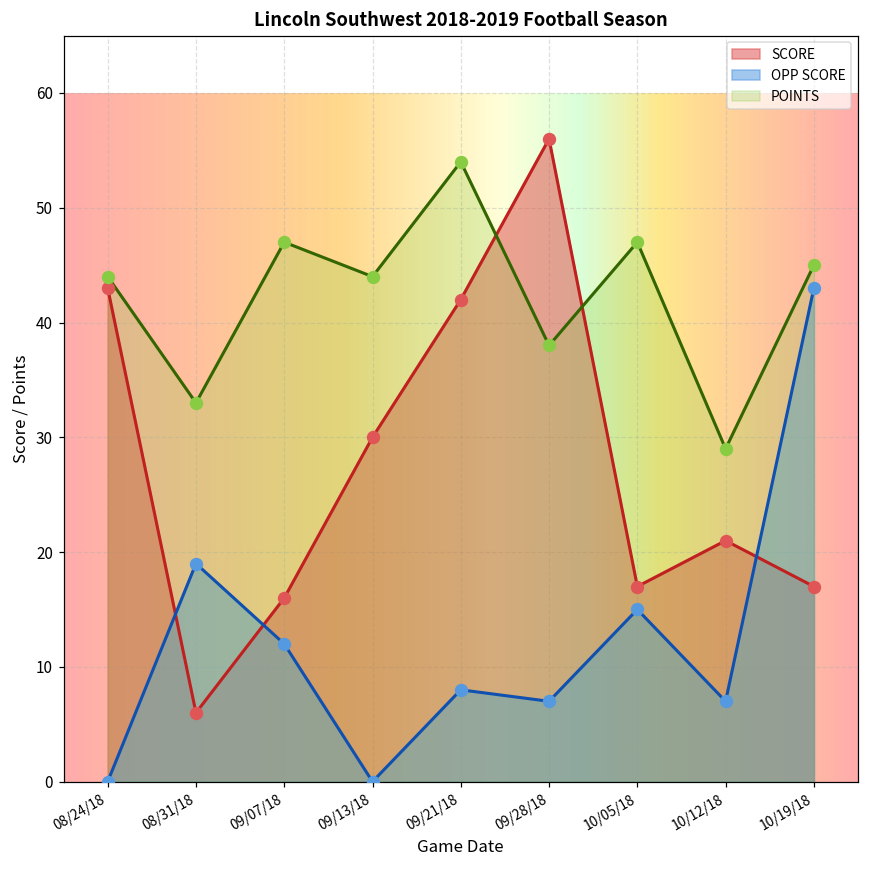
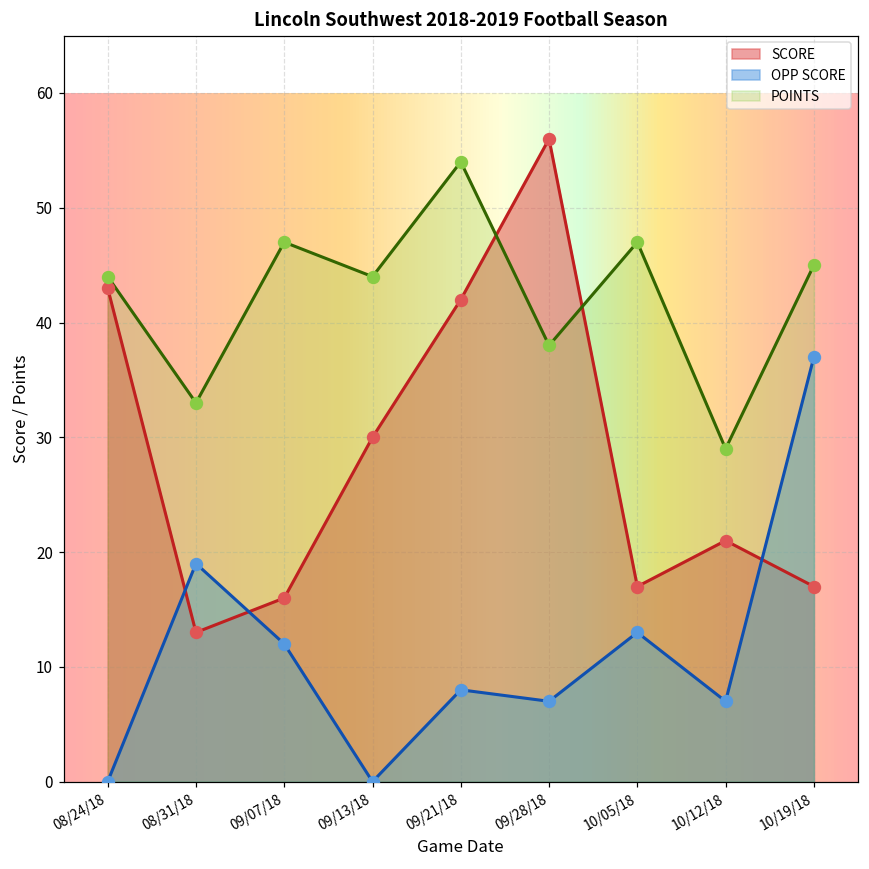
  {
    "SCORE": {
      "08/24/18": 43,
-     "08/31/18": 6,
+     "08/31/18": 13,
      "09/07/18": 16,
      "09/13/18": 30,
      "09/21/18": 42,
      "09/28/18": 56,
      "10/05/18": 17,
      "10/12/18": 21,
      "10/19/18": 17
    },
    "OPP SCORE": {
      "08/24/18": 0,
      "08/31/18": 19,
      "09/07/18": 12,
      "09/13/18": 0,
      "09/21/18": 8,
      "09/28/18": 7,
-     "10/05/18": 15,
+     "10/05/18": 13,
      "10/12/18": 7,
-     "10/19/18": 43
+     "10/19/18": 37
    },
    "POINTS": {
      "08/24/18": 44,
      "08/31/18": 33,
      "09/07/18": 47,
      "09/13/18": 44,
      "09/21/18": 54,
      "09/28/18": 38,
      "10/05/18": 47,
      "10/12/18": 29,
      "10/19/18": 45
    }
  }
